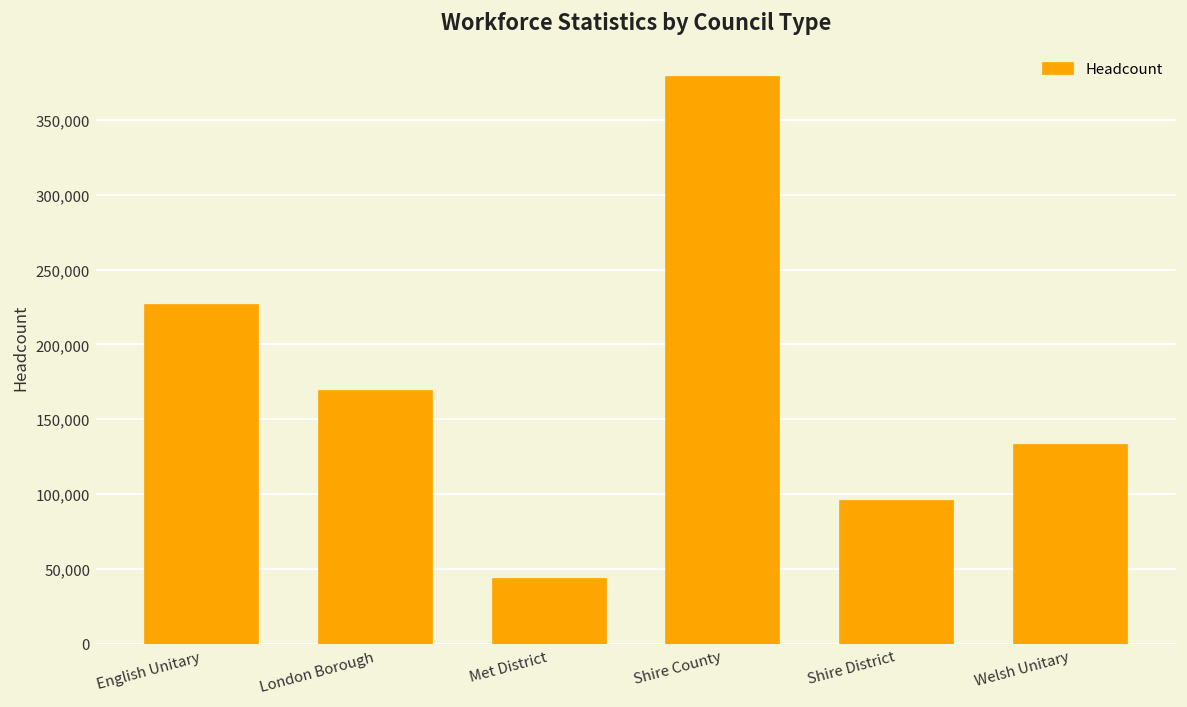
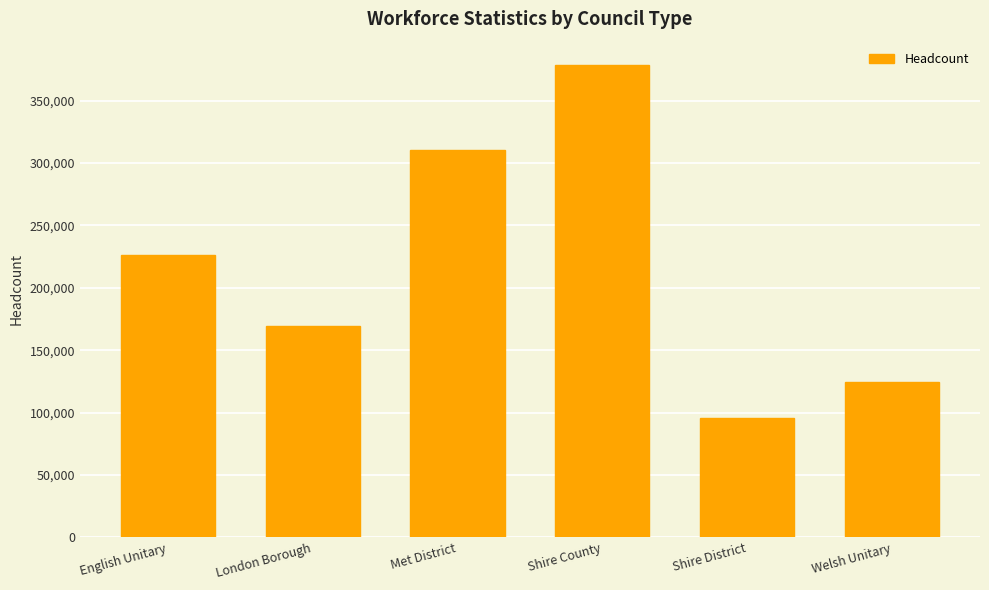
  {
    "English Unitary": "226,000",
    "London Borough": "169,000",
-   "Met District": "43,000",
+   "Met District": "311,000",
    "Shire County": "378,000",
    "Shire District": "96,000",
-   "Welsh Unitary": "133,000"
+   "Welsh Unitary": "124,000"
  }
